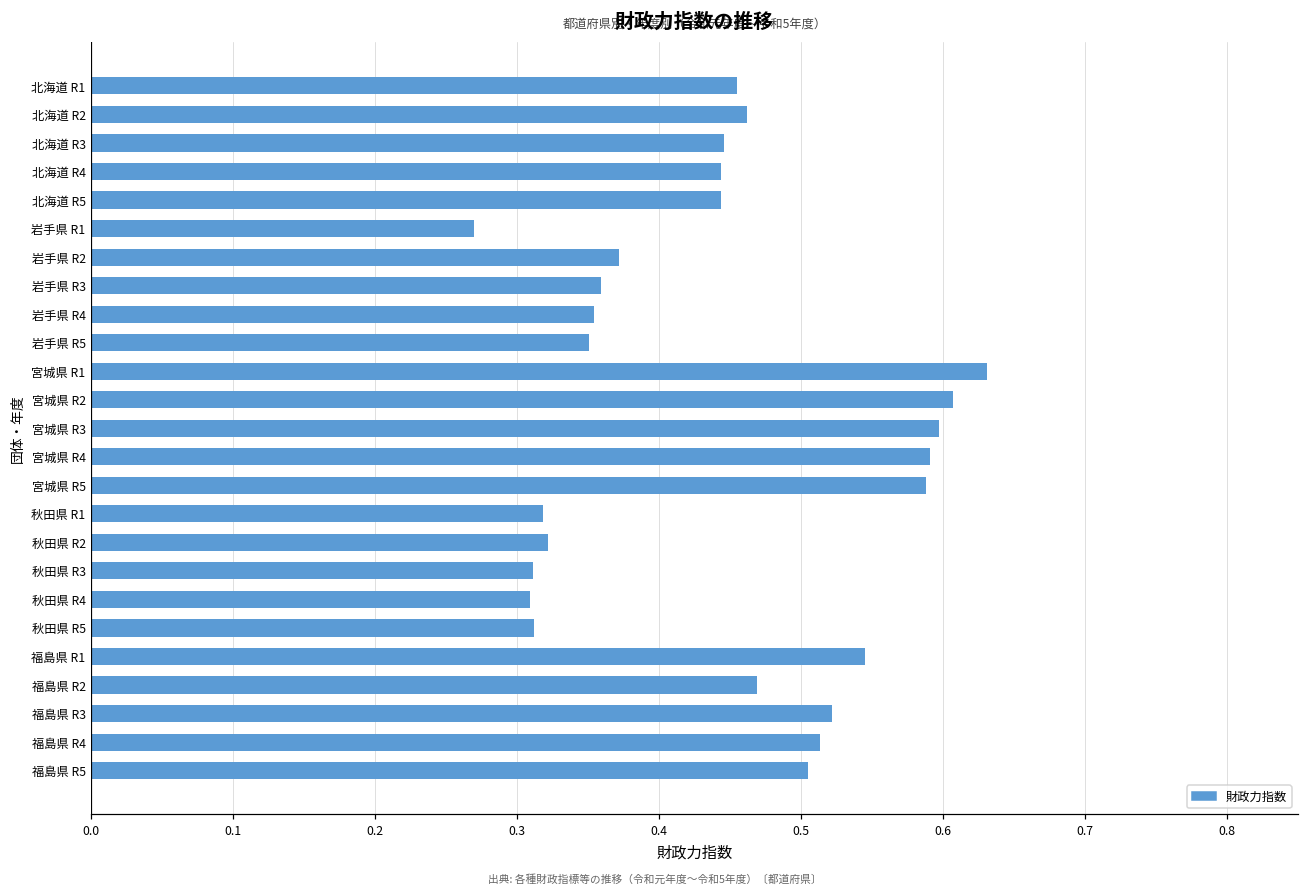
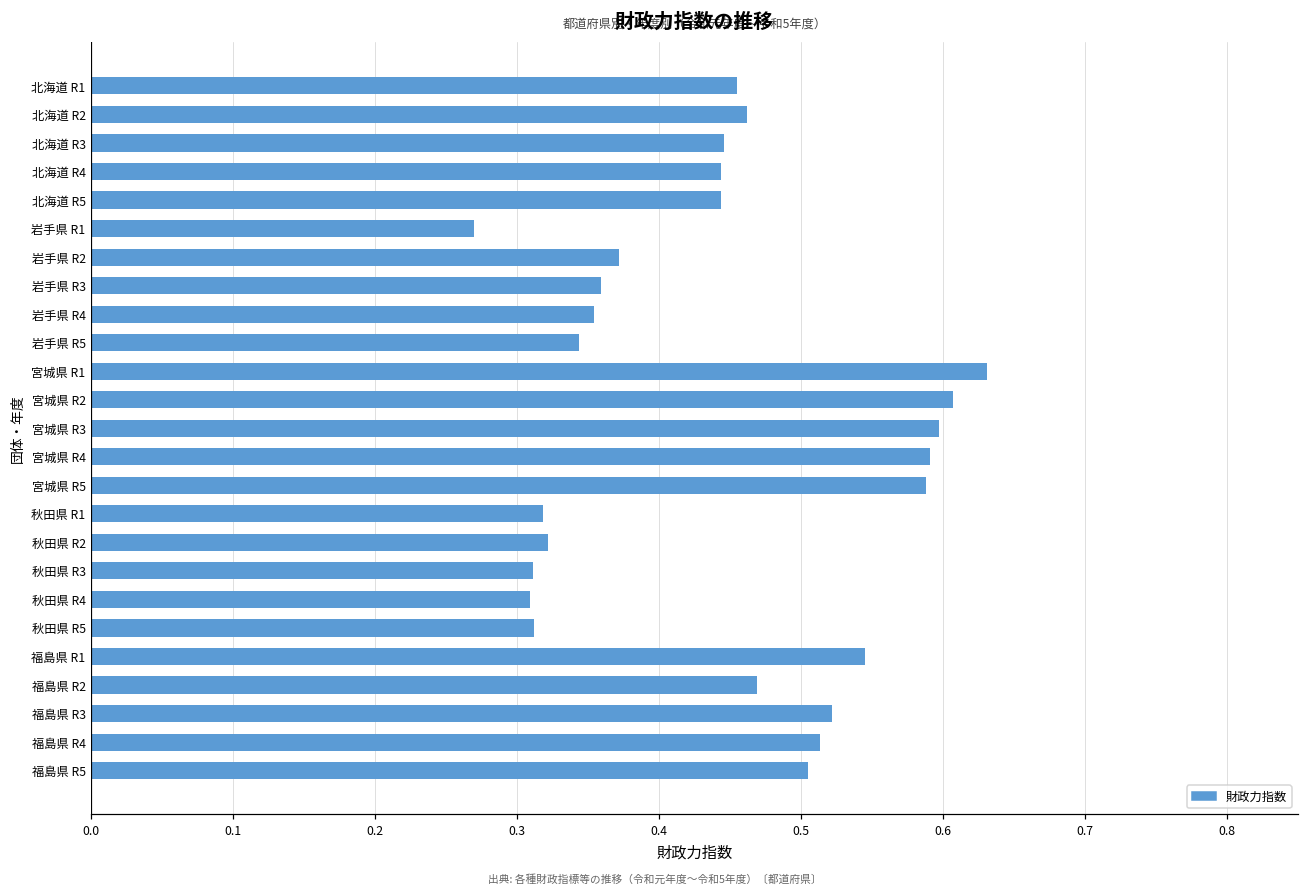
  {
    "北海道 R1": 0.455,
    "北海道 R2": 0.462,
    "北海道 R3": 0.446,
    "北海道 R4": 0.444,
    "北海道 R5": 0.444,
    "岩手県 R1": 0.270,
    "岩手県 R2": 0.372,
    "岩手県 R3": 0.359,
    "岩手県 R4": 0.354,
-   "岩手県 R5": 0.351,
+   "岩手県 R5": 0.344,
    "宮城県 R1": 0.631,
    "宮城県 R2": 0.607,
    "宮城県 R3": 0.597,
    "宮城県 R4": 0.591,
    "宮城県 R5": 0.588,
    "秋田県 R1": 0.318,
    "秋田県 R2": 0.322,
    "秋田県 R3": 0.311,
    "秋田県 R4": 0.309,
    "秋田県 R5": 0.312,
    "福島県 R1": 0.545,
    "福島県 R2": 0.469,
    "福島県 R3": 0.522,
    "福島県 R4": 0.513,
    "福島県 R5": 0.505
  }
